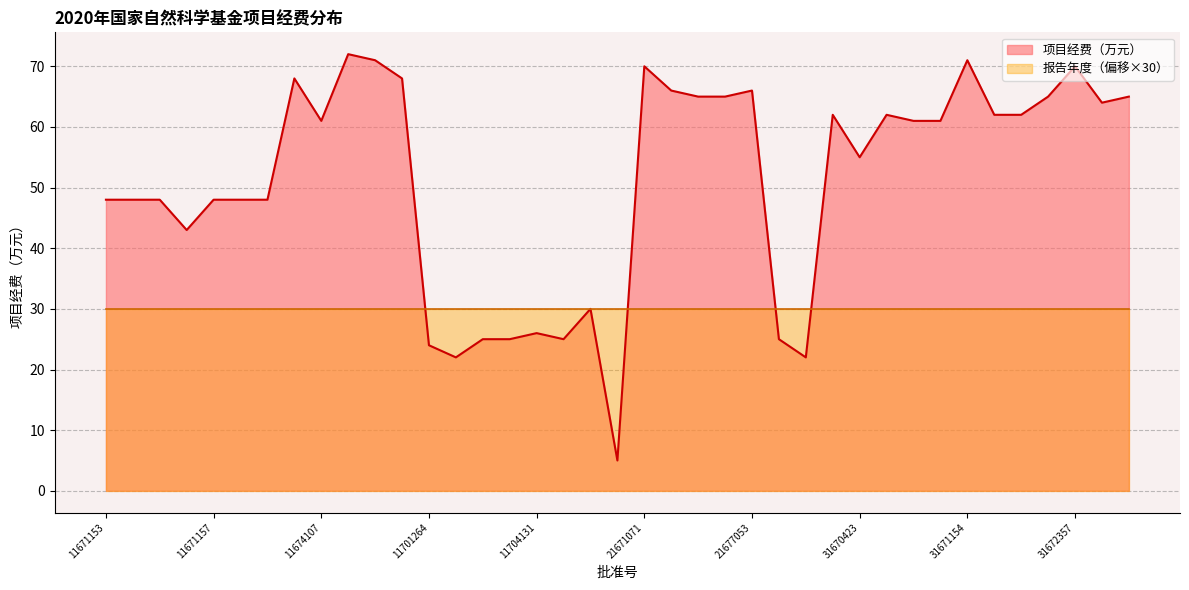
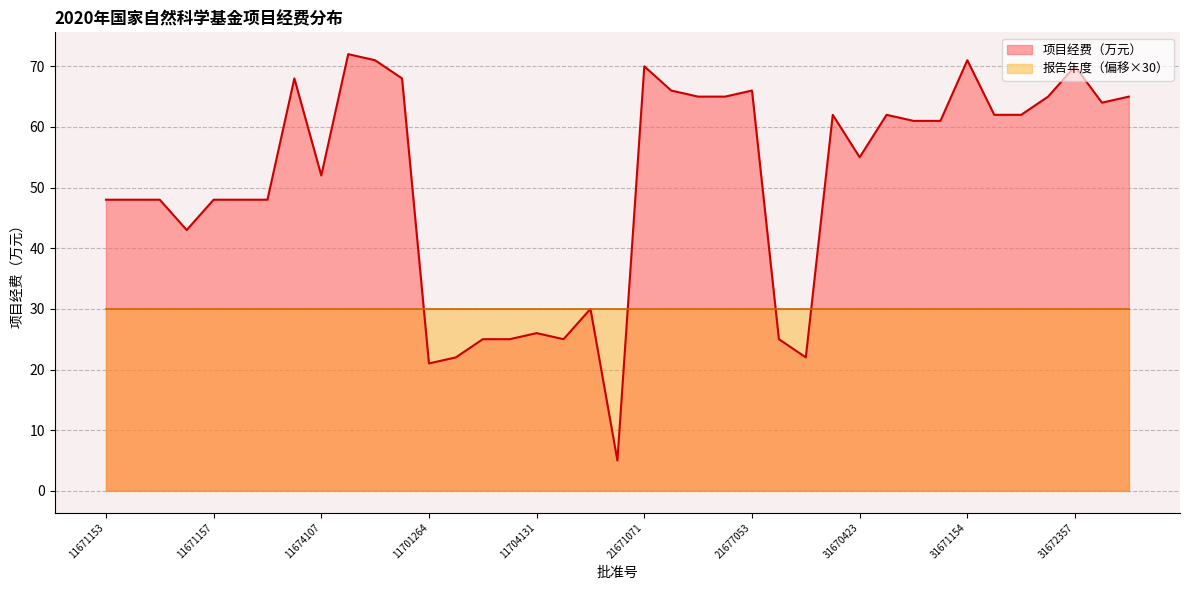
  {
    "项目经费（万元）": {
      "11671153": 48,
      "11671157": 48,
-     "11674107": 61,
-     "11701264": 24,
+     "11674107": 52,
+     "11701264": 21,
      "11704131": 26,
      "21671071": 70,
      "21677053": 66,
      "31670423": 55,
      "31671154": 71
    },
    "报告年度（偏移×30）": {
      "11671153": 30,
      "11671157": 30,
      "11674107": 30,
      "11701264": 30,
      "11704131": 30,
      "21671071": 30,
      "21677053": 30,
      "31670423": 30,
      "31671154": 30,
      "31672357": 30
    }
  }
